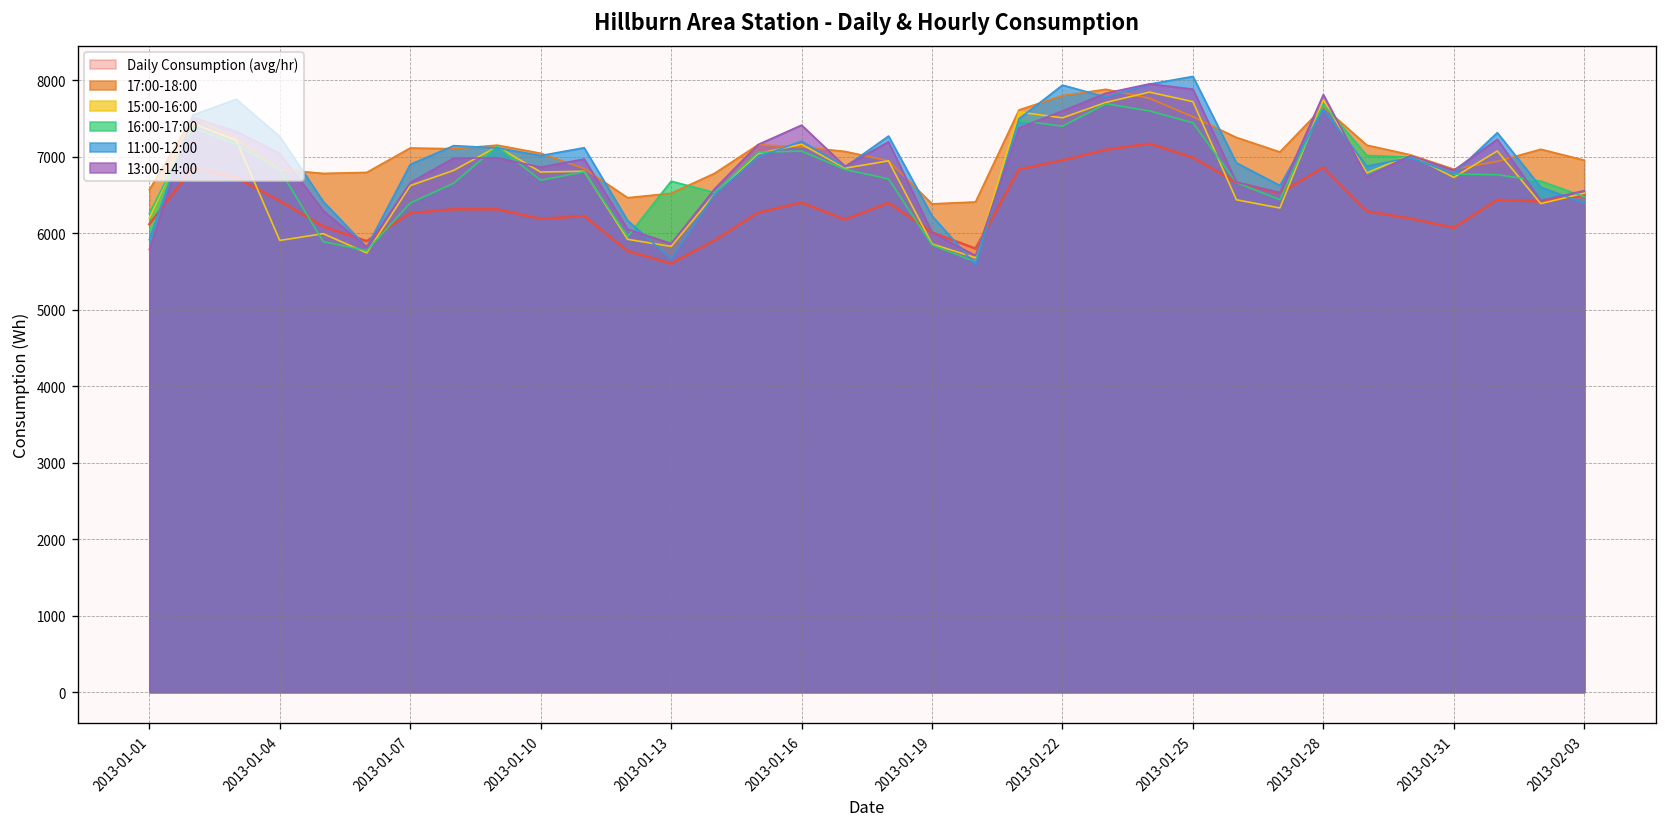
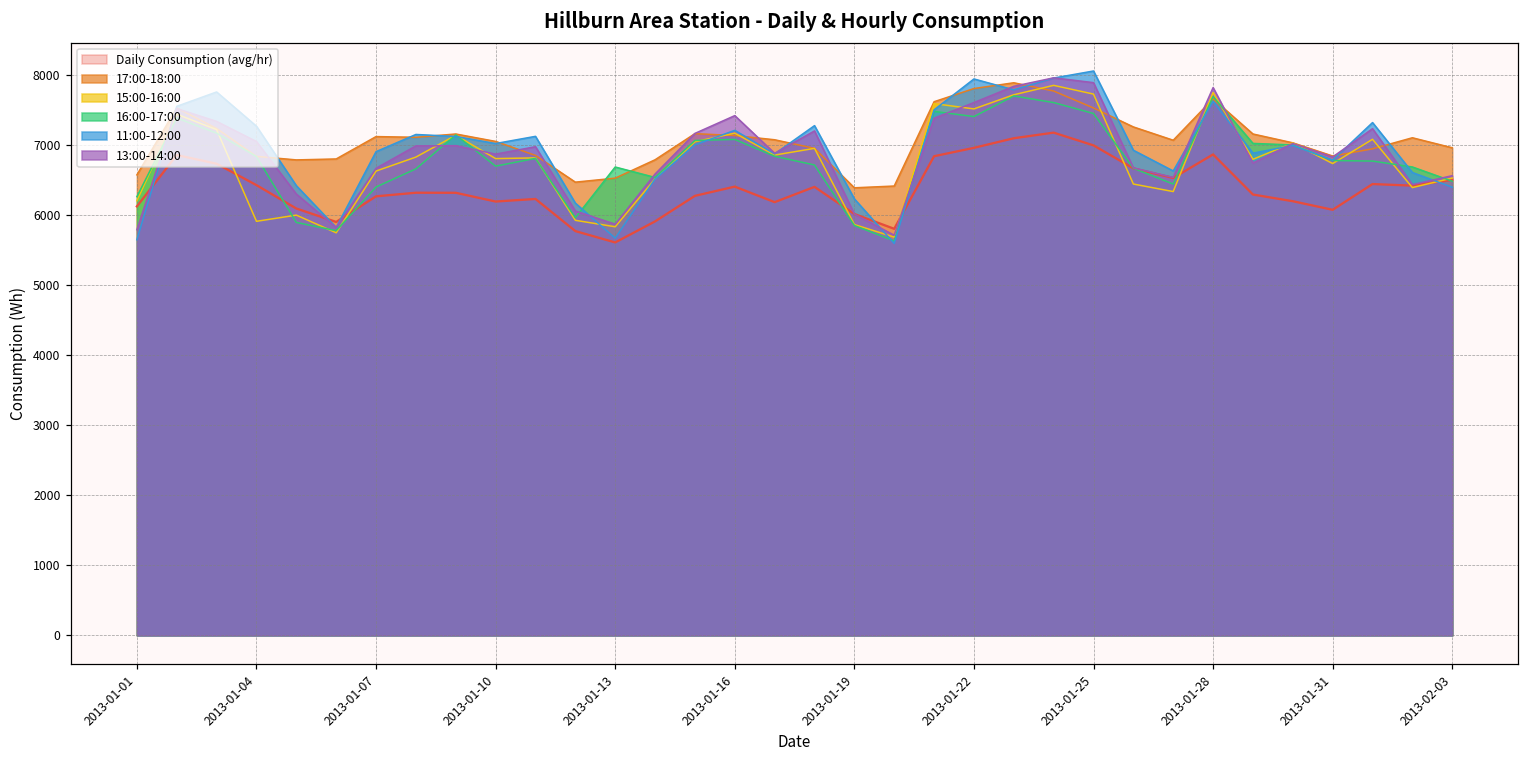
  {
    "15:00-16:00": {
      "2013-01-01": 6200,
      "2013-01-04": 5900,
      "2013-01-10": 6800,
      "2013-01-22": 7500,
      "2013-01-25": 7700,
      "2013-01-28": 7700,
      "2013-01-31": 6700
    },
    "16:00-17:00": {
      "2013-01-01": 6300,
      "2013-01-07": 6400,
      "2013-01-10": 6700,
      "2013-01-13": 6700,
      "2013-01-16": 7100,
      "2013-01-22": 7400,
      "2013-01-25": 7400
    },
    "11:00-12:00": {
-     "2013-01-01": 5900,
+     "2013-01-01": 5600,
      "2013-01-07": 6900,
      "2013-01-13": 5700,
      "2013-01-16": 7200,
      "2013-01-19": 6200,
      "2013-01-22": 7900,
      "2013-01-25": 8100,
      "2013-02-03": 6400
    },
    "13:00-14:00": {
      "2013-01-01": 5800,
      "2013-01-10": 6900,
      "2013-01-16": 7400,
      "2013-01-22": 7600,
      "2013-01-25": 7900,
      "2013-01-28": 7800
    }
  }
